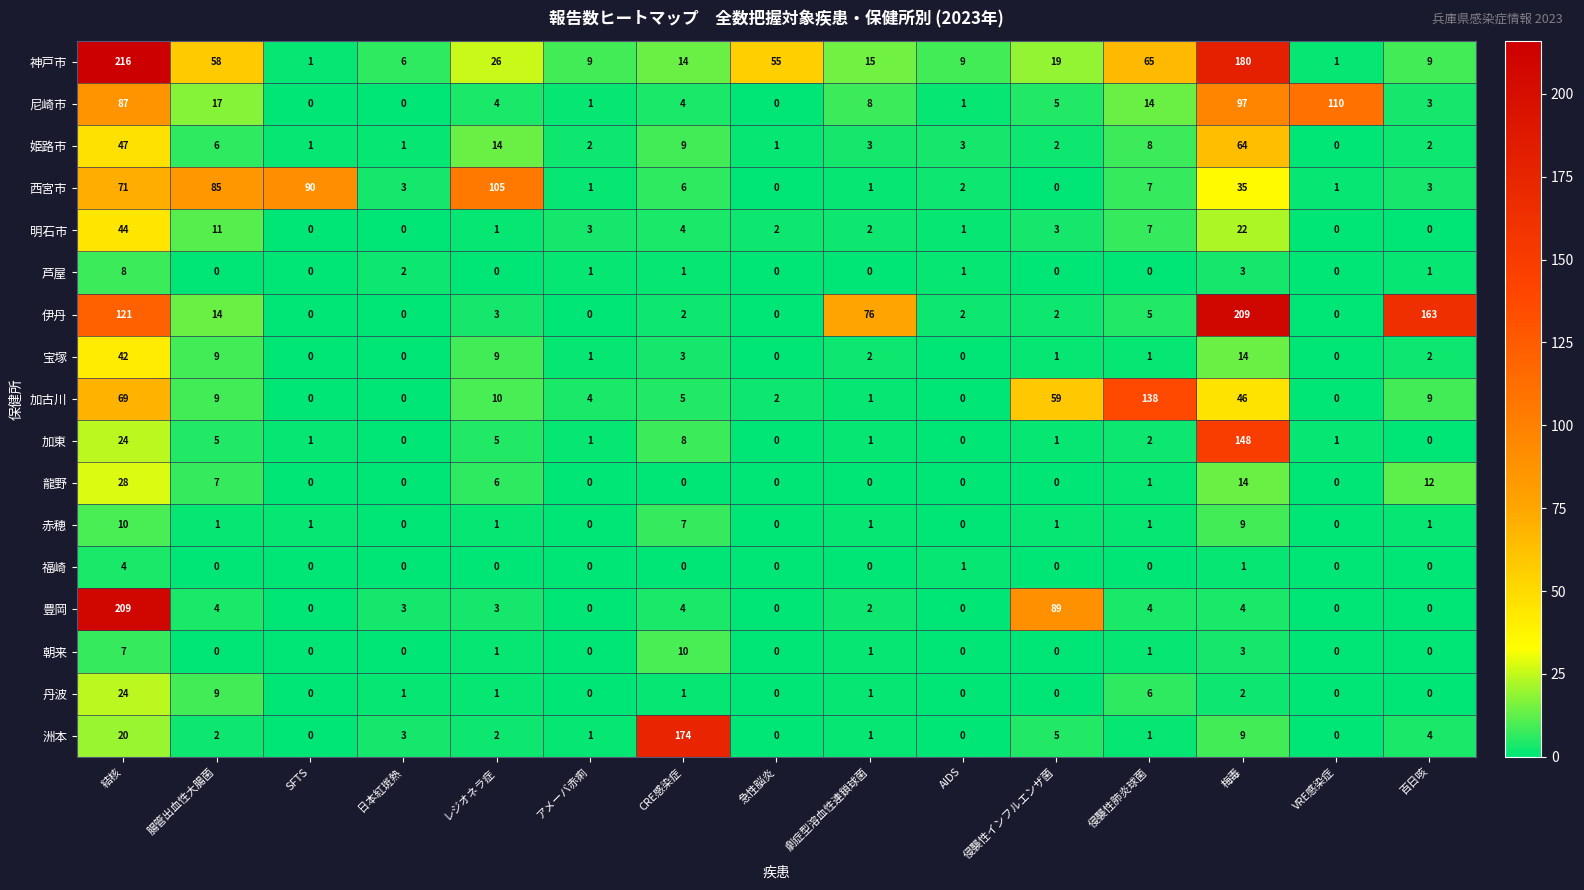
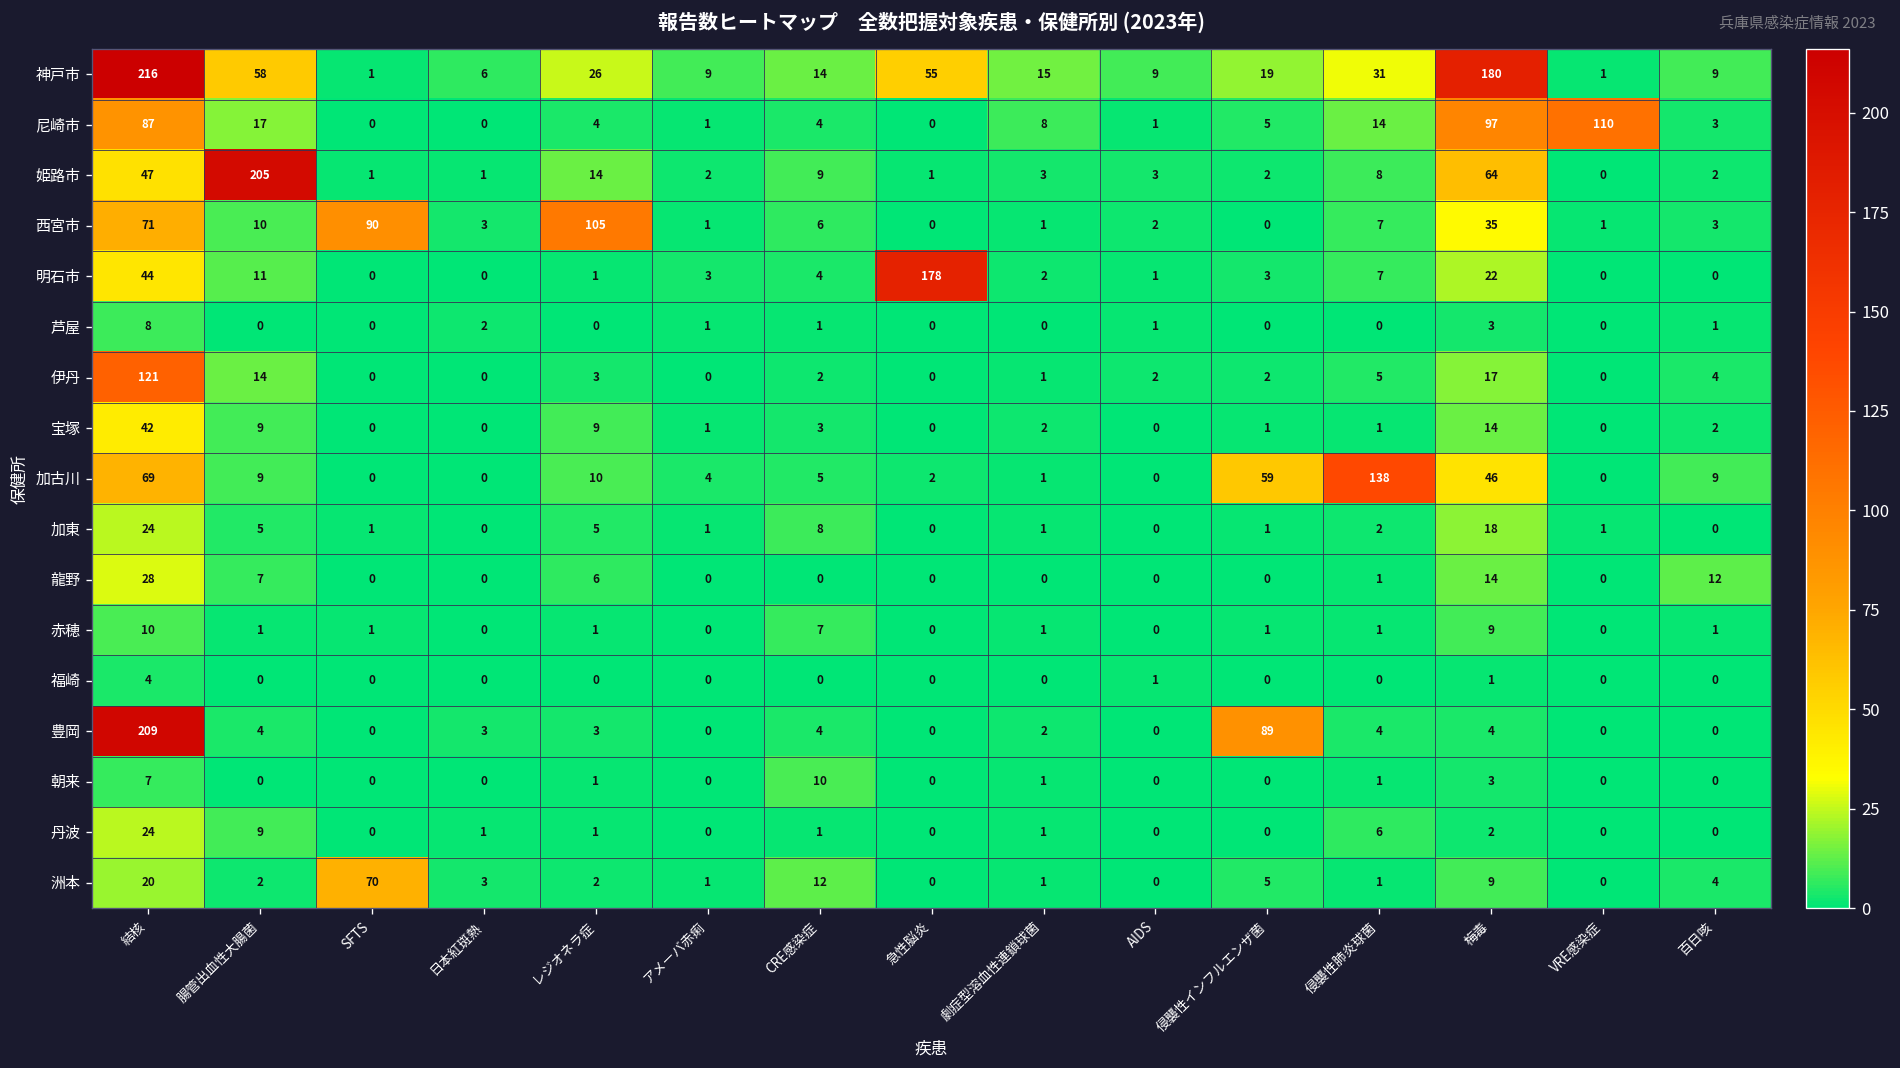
  {
    "神戸市": {
      "結核": 216,
      "腸管出血性大腸菌": 58,
      "SFTS": 1,
      "日本紅斑熱": 6,
      "レジオネラ症": 26,
      "アメーバ赤痢": 9,
      "CRE感染症": 14,
      "急性脳炎": 55,
      "劇症型溶血性連鎖球菌": 15,
      "AIDS": 9,
      "侵襲性インフルエンザ菌": 19,
-     "侵襲性肺炎球菌": 65,
+     "侵襲性肺炎球菌": 31,
      "梅毒": 180,
      "VRE感染症": 1,
      "百日咳": 9
    },
    "姫路市": {
      "結核": 47,
-     "腸管出血性大腸菌": 6,
+     "腸管出血性大腸菌": 205,
      "SFTS": 1,
      "日本紅斑熱": 1,
      "レジオネラ症": 14,
      "アメーバ赤痢": 2,
      "CRE感染症": 9,
      "急性脳炎": 1,
      "劇症型溶血性連鎖球菌": 3,
      "AIDS": 3,
      "侵襲性インフルエンザ菌": 2,
      "侵襲性肺炎球菌": 8,
      "梅毒": 64,
      "VRE感染症": 0,
      "百日咳": 2
    },
    "西宮市": {
      "結核": 71,
-     "腸管出血性大腸菌": 85,
+     "腸管出血性大腸菌": 10,
      "SFTS": 90,
      "日本紅斑熱": 3,
      "レジオネラ症": 105,
      "アメーバ赤痢": 1,
      "CRE感染症": 6,
      "急性脳炎": 0,
      "劇症型溶血性連鎖球菌": 1,
      "AIDS": 2,
      "侵襲性インフルエンザ菌": 0,
      "侵襲性肺炎球菌": 7,
      "梅毒": 35,
      "VRE感染症": 1,
      "百日咳": 3
    },
    "明石市": {
      "結核": 44,
      "腸管出血性大腸菌": 11,
      "SFTS": 0,
      "日本紅斑熱": 0,
      "レジオネラ症": 1,
      "アメーバ赤痢": 3,
      "CRE感染症": 4,
-     "急性脳炎": 2,
+     "急性脳炎": 178,
      "劇症型溶血性連鎖球菌": 2,
      "AIDS": 1,
      "侵襲性インフルエンザ菌": 3,
      "侵襲性肺炎球菌": 7,
      "梅毒": 22,
      "VRE感染症": 0,
      "百日咳": 0
    },
    "伊丹": {
      "結核": 121,
      "腸管出血性大腸菌": 14,
      "SFTS": 0,
      "日本紅斑熱": 0,
      "レジオネラ症": 3,
      "アメーバ赤痢": 0,
      "CRE感染症": 2,
      "急性脳炎": 0,
-     "劇症型溶血性連鎖球菌": 76,
+     "劇症型溶血性連鎖球菌": 1,
      "AIDS": 2,
      "侵襲性インフルエンザ菌": 2,
      "侵襲性肺炎球菌": 5,
-     "梅毒": 209,
+     "梅毒": 17,
      "VRE感染症": 0,
-     "百日咳": 163
+     "百日咳": 4
    },
    "加東": {
      "結核": 24,
      "腸管出血性大腸菌": 5,
      "SFTS": 1,
      "日本紅斑熱": 0,
      "レジオネラ症": 5,
      "アメーバ赤痢": 1,
      "CRE感染症": 8,
      "急性脳炎": 0,
      "劇症型溶血性連鎖球菌": 1,
      "AIDS": 0,
      "侵襲性インフルエンザ菌": 1,
      "侵襲性肺炎球菌": 2,
-     "梅毒": 148,
+     "梅毒": 18,
      "VRE感染症": 1,
      "百日咳": 0
    },
    "洲本": {
      "結核": 20,
      "腸管出血性大腸菌": 2,
-     "SFTS": 0,
+     "SFTS": 70,
      "日本紅斑熱": 3,
      "レジオネラ症": 2,
      "アメーバ赤痢": 1,
-     "CRE感染症": 174,
+     "CRE感染症": 12,
      "急性脳炎": 0,
      "劇症型溶血性連鎖球菌": 1,
      "AIDS": 0,
      "侵襲性インフルエンザ菌": 5,
      "侵襲性肺炎球菌": 1,
      "梅毒": 9,
      "VRE感染症": 0,
      "百日咳": 4
    }
  }
